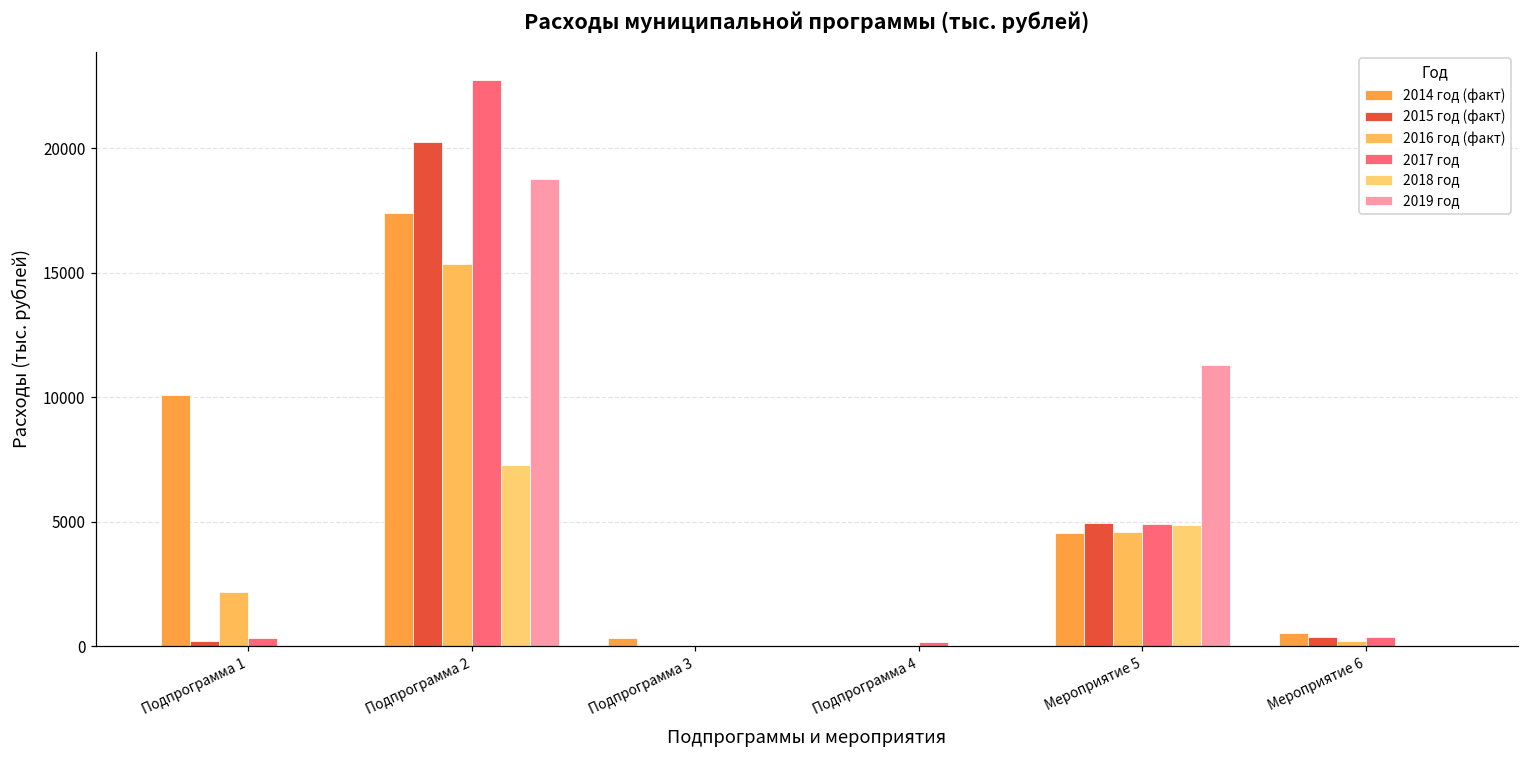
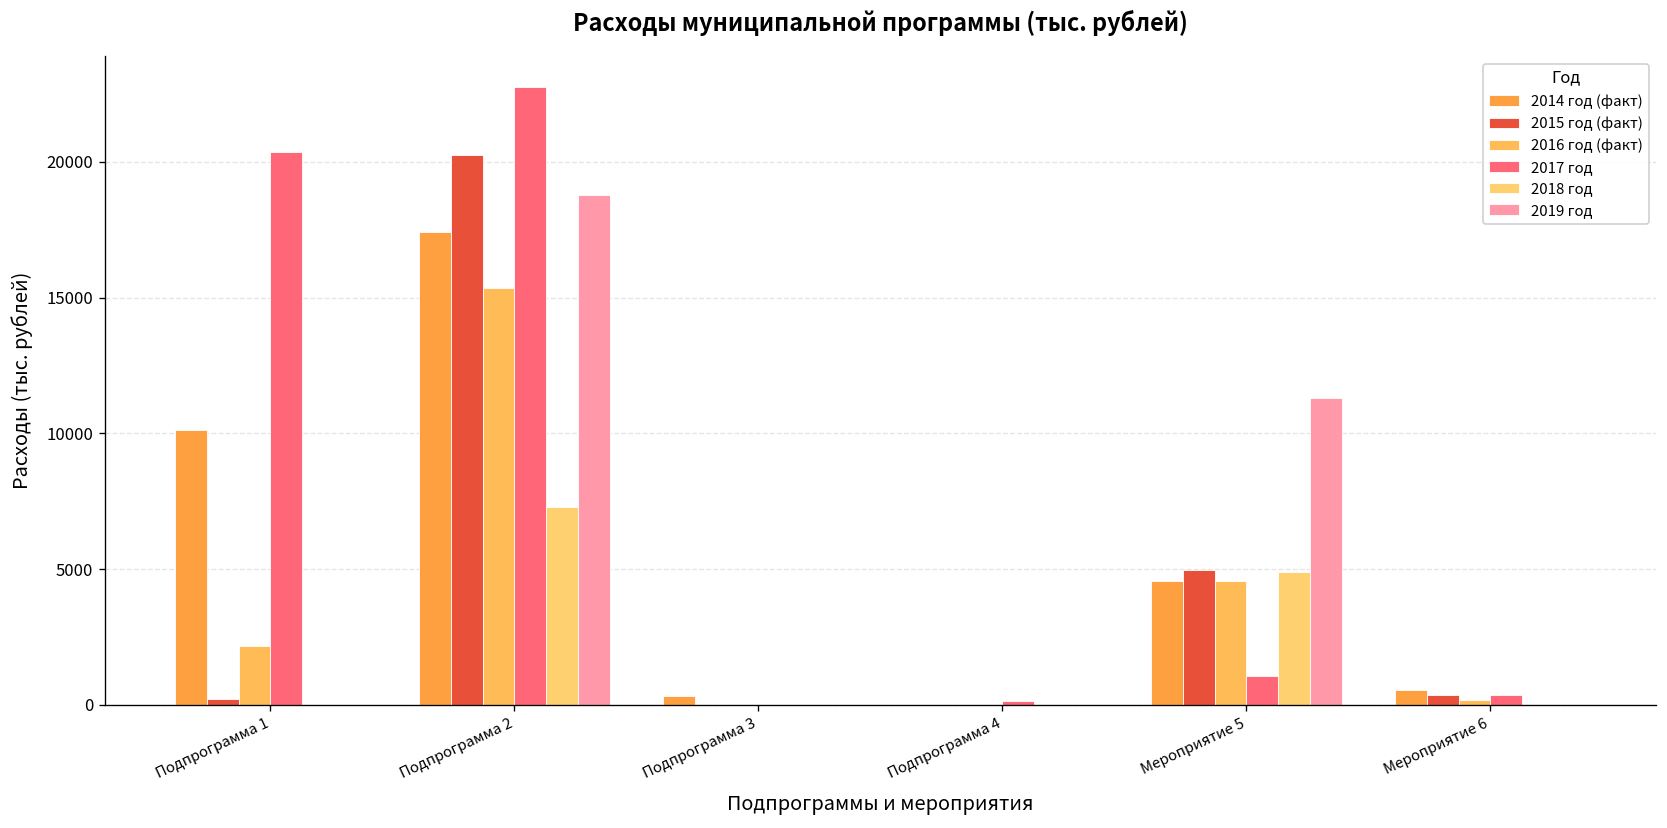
  {
    "2015 год (факт)": {
      "Подпрограмма 1": 200,
      "Подпрограмма 2": 20300,
      "Подпрограмма 3": 0,
      "Подпрограмма 4": 0,
      "Мероприятие 5": 5000,
      "Мероприятие 6": 400
    },
    "2017 год": {
-     "Подпрограмма 1": 300,
+     "Подпрограмма 1": 20400,
      "Подпрограмма 2": 22800,
      "Подпрограмма 4": 200,
-     "Мероприятие 5": 4900,
+     "Мероприятие 5": 1100,
      "Мероприятие 6": 400
    },
    "2019 год": {
      "Подпрограмма 1": 0,
      "Подпрограмма 2": 18800,
      "Подпрограмма 3": 0,
      "Подпрограмма 4": 0,
      "Мероприятие 5": 11300,
      "Мероприятие 6": 0
    }
  }
